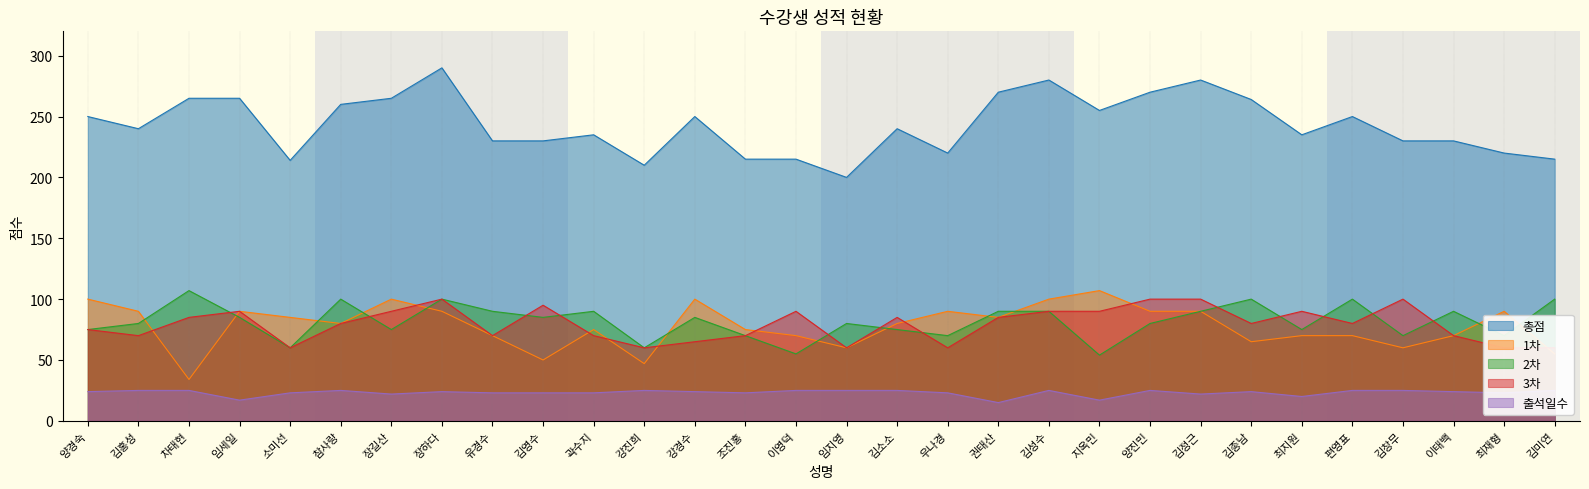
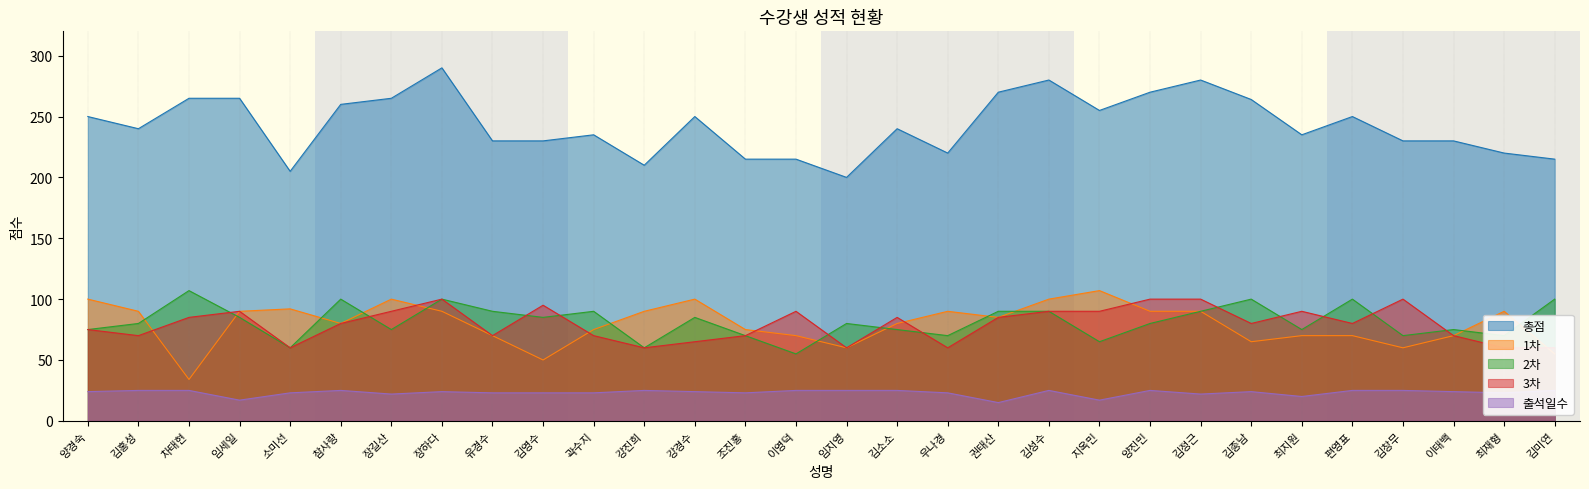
  {
    "총점": {
      "양경숙": 250,
      "김홍성": 240,
      "차태현": 265,
      "임세일": 265,
-     "소미선": 214,
+     "소미선": 205,
      "참사랑": 260,
      "장길산": 265,
      "장하다": 290,
      "유경수": 230,
      "김영수": 230,
      "곽수지": 235,
      "강진희": 210,
      "강경수": 250,
      "조진홍": 215,
      "이영덕": 215,
      "임지영": 200,
      "김소소": 240,
      "우나경": 220,
      "권태산": 270,
      "김성수": 280,
      "지옥민": 255,
      "양진민": 270,
      "김정근": 280,
      "김종남": 264,
      "최지원": 235,
      "편영표": 250,
      "김창무": 230,
      "이태백": 230,
      "최재형": 220,
      "김미연": 215
    },
    "1차": {
      "양경숙": 100,
      "김홍성": 90,
      "차태현": 34,
-     "소미선": 85,
+     "소미선": 92,
      "장길산": 100,
      "장하다": 90,
      "김영수": 50,
      "곽수지": 75,
-     "강진희": 47,
+     "강진희": 90,
      "강경수": 100,
      "조진홍": 75,
      "이영덕": 70,
      "김소소": 80,
      "우나경": 90,
      "김성수": 100,
      "지옥민": 107,
      "양진민": 90,
      "김종남": 65,
      "최지원": 70,
      "편영표": 70,
      "김창무": 60,
      "최재형": 90
    },
    "2차": {
      "김홍성": 80,
      "차태현": 107,
      "임세일": 85,
      "참사랑": 100,
      "장길산": 75,
      "유경수": 90,
      "김영수": 85,
      "곽수지": 90,
      "강경수": 85,
      "이영덕": 55,
      "임지영": 80,
      "김소소": 75,
      "우나경": 70,
      "권태산": 90,
-     "지옥민": 54,
+     "지옥민": 65,
      "양진민": 80,
      "김종남": 100,
      "최지원": 75,
      "편영표": 100,
      "김창무": 70,
-     "이태백": 90,
+     "이태백": 75,
      "김미연": 100
    },
    "3차": {
      "김홍성": 70,
      "차태현": 85,
      "장길산": 90,
      "김영수": 95,
      "곽수지": 70,
      "강경수": 65,
      "이영덕": 90,
      "김소소": 85,
      "우나경": 60,
      "지옥민": 90,
      "양진민": 100,
      "김정근": 100,
      "김종남": 80,
      "최지원": 90,
      "편영표": 80,
      "김창무": 100
    },
    "출석일수": {
      "양경숙": 24,
      "김홍성": 25,
      "차태현": 25,
      "임세일": 17,
      "소미선": 23,
      "참사랑": 25,
      "장길산": 22,
      "장하다": 24,
      "유경수": 23,
      "김영수": 23,
      "곽수지": 23,
      "강진희": 25,
      "강경수": 24,
      "조진홍": 23,
      "이영덕": 25,
      "임지영": 25,
      "김소소": 25,
      "우나경": 23,
      "권태산": 15,
      "김성수": 25,
      "지옥민": 17,
      "양진민": 25,
      "김정근": 22,
      "김종남": 24,
      "최지원": 20,
      "편영표": 25,
      "김창무": 25,
      "이태백": 24
    }
  }
